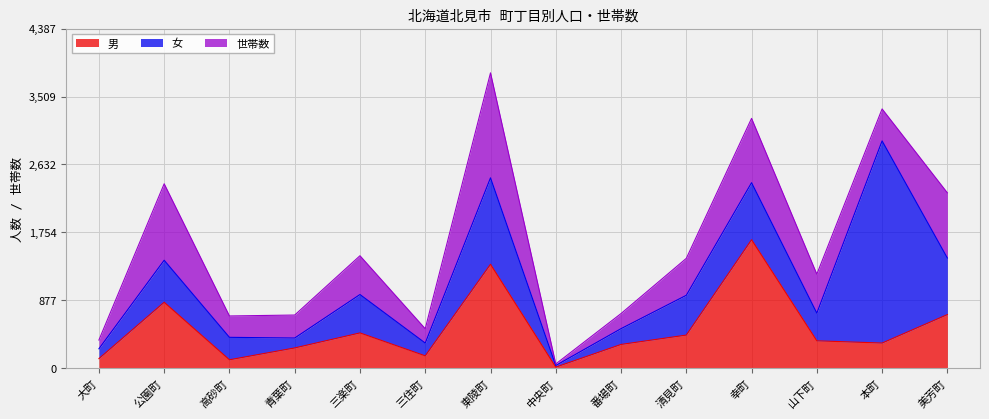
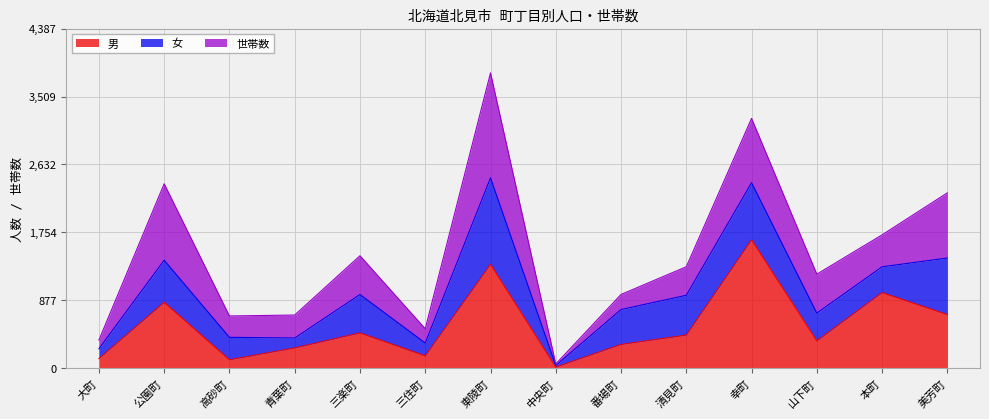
  {
    "男": {
      "大町": "100",
      "公園町": "900",
      "高砂町": "100",
      "青葉町": "300",
      "三楽町": "500",
      "三住町": "200",
      "東陵町": "1,300",
      "番場町": "300",
      "清見町": "400",
      "幸町": "1,700",
      "山下町": "400",
-     "本町": "300",
+     "本町": "1,000",
      "美芳町": "700"
    },
    "女": {
      "大町": "100",
      "公園町": "500",
      "高砂町": "300",
      "青葉町": "100",
      "三楽町": "500",
      "三住町": "200",
      "東陵町": "1,100",
-     "番場町": "200",
+     "番場町": "500",
      "清見町": "500",
      "幸町": "700",
      "山下町": "400",
-     "本町": "2,600",
+     "本町": "300",
      "美芳町": "700"
    },
    "世帯数": {
      "大町": "100",
      "公園町": "1,000",
      "高砂町": "300",
      "青葉町": "300",
      "三楽町": "500",
      "三住町": "200",
      "東陵町": "1,400",
      "番場町": "200",
-     "清見町": "500",
+     "清見町": "400",
      "幸町": "800",
      "山下町": "500",
      "本町": "400",
      "美芳町": "800"
    }
  }
